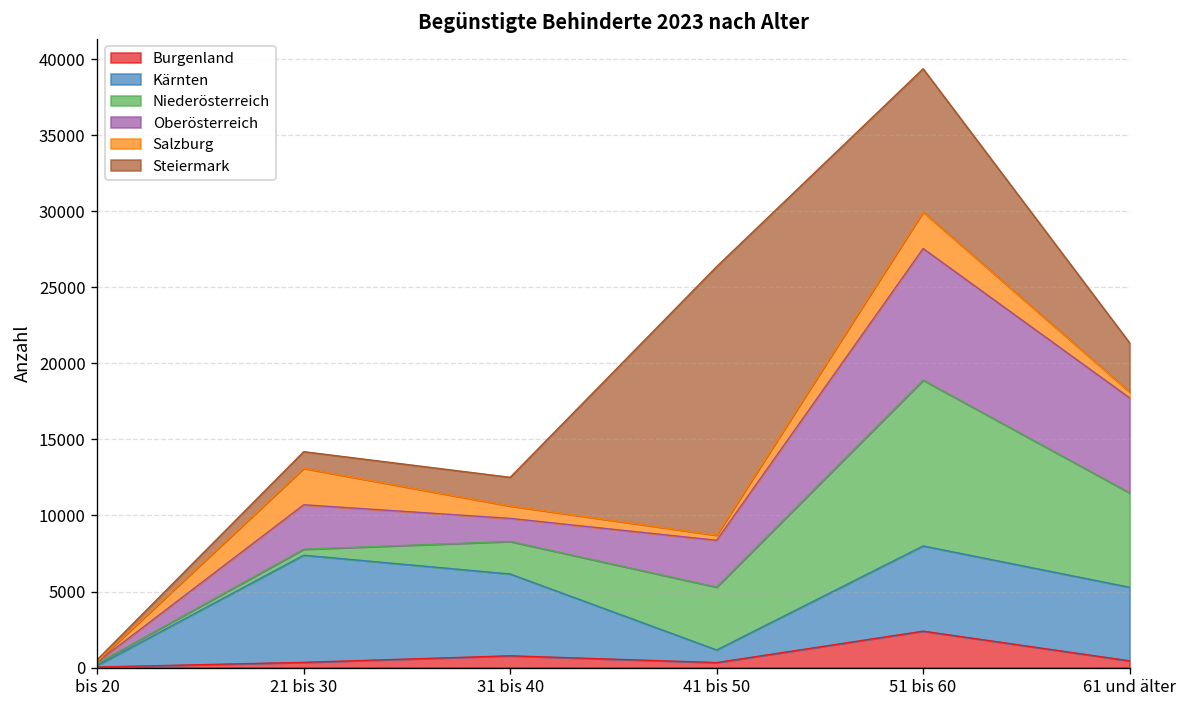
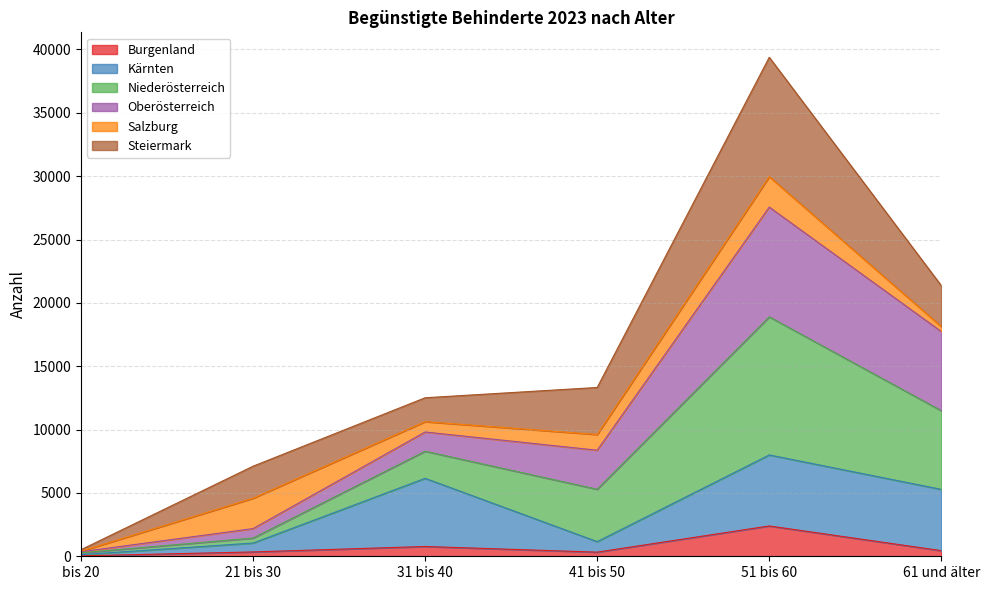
  {
    "Burgenland": {
      "21 bis 30": 300,
      "31 bis 40": 800,
      "41 bis 50": 300,
      "51 bis 60": 2400,
      "61 und älter": 400
    },
    "Kärnten": {
-     "21 bis 30": 7000,
+     "21 bis 30": 700,
      "31 bis 40": 5400,
      "41 bis 50": 800,
      "51 bis 60": 5600,
      "61 und älter": 4800
    },
    "Niederösterreich": {
      "21 bis 30": 400,
      "31 bis 40": 2100,
      "41 bis 50": 4100,
      "51 bis 60": 10900,
      "61 und älter": 6200
    },
    "Oberösterreich": {
-     "21 bis 30": 2900,
+     "21 bis 30": 700,
      "31 bis 40": 1500,
      "41 bis 50": 3100,
      "51 bis 60": 8700,
      "61 und älter": 6200
    },
    "Salzburg": {
      "21 bis 30": 2400,
      "31 bis 40": 800,
-     "41 bis 50": 300,
+     "41 bis 50": 1200,
      "51 bis 60": 2400,
      "61 und älter": 400
    },
    "Steiermark": {
-     "21 bis 30": 1100,
+     "21 bis 30": 2500,
      "31 bis 40": 1900,
-     "41 bis 50": 17700,
+     "41 bis 50": 3700,
      "51 bis 60": 9400,
      "61 und älter": 3200
    }
  }
